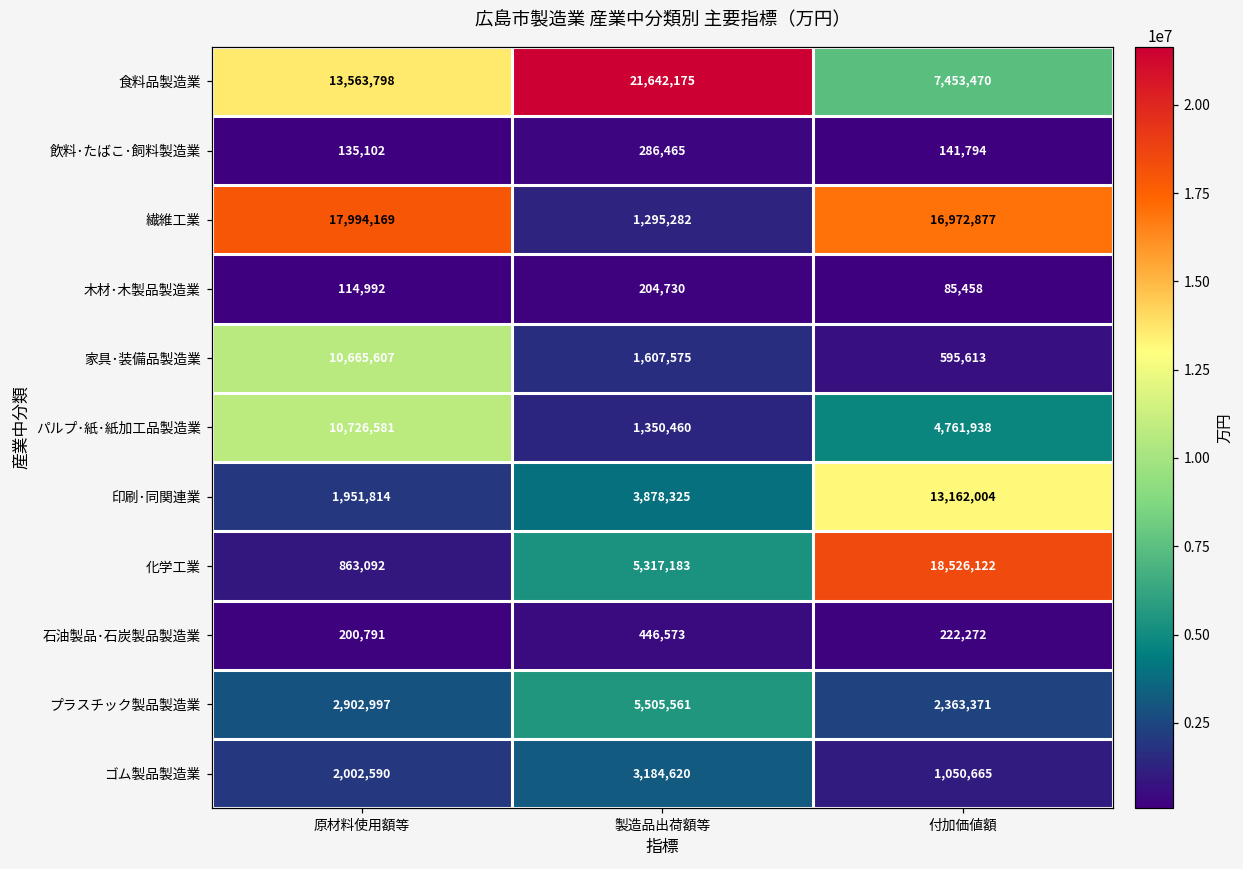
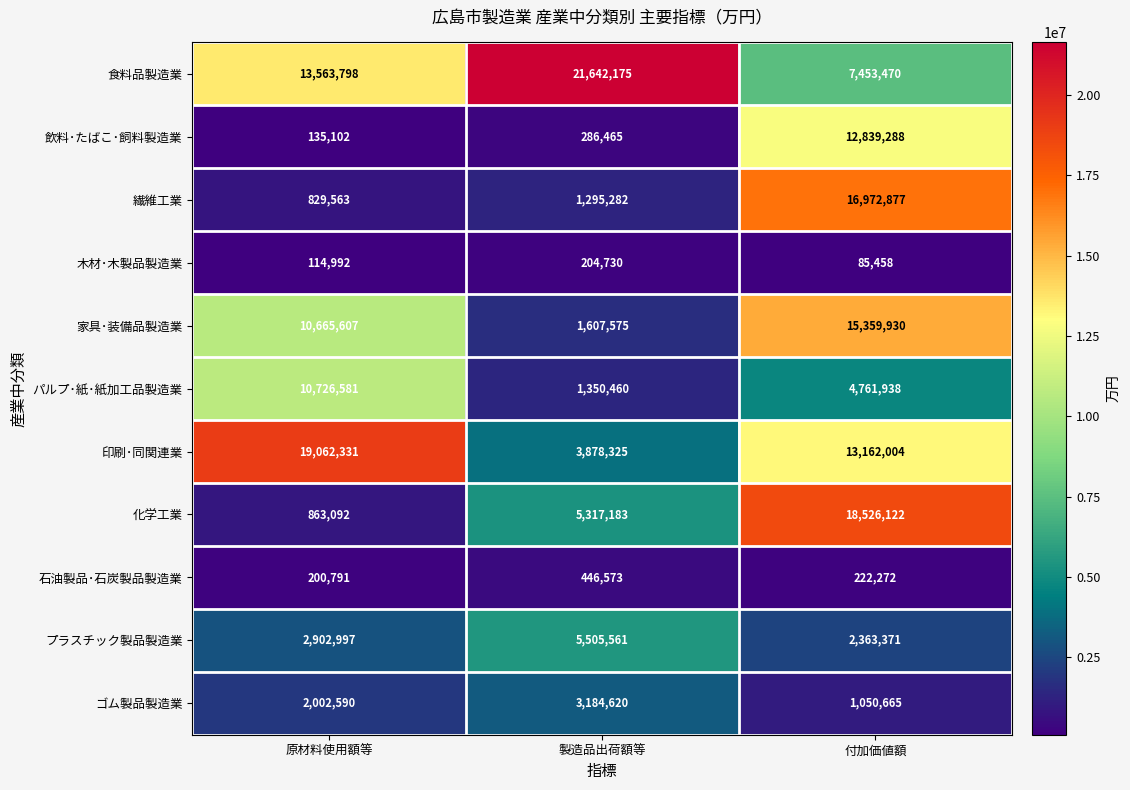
  {
    "食料品製造業": {
      "原材料使用額等": "13,563,798",
      "製造品出荷額等": "21,642,175",
      "付加価値額": "7,453,470"
    },
    "飲料･たばこ･飼料製造業": {
      "原材料使用額等": "135,102",
      "製造品出荷額等": "286,465",
-     "付加価値額": "141,794"
+     "付加価値額": "12,839,288"
    },
    "繊維工業": {
-     "原材料使用額等": "17,994,169",
+     "原材料使用額等": "829,563",
      "製造品出荷額等": "1,295,282",
      "付加価値額": "16,972,877"
    },
    "木材･木製品製造業": {
      "原材料使用額等": "114,992",
      "製造品出荷額等": "204,730",
      "付加価値額": "85,458"
    },
    "家具･装備品製造業": {
      "原材料使用額等": "10,665,607",
      "製造品出荷額等": "1,607,575",
-     "付加価値額": "595,613"
+     "付加価値額": "15,359,930"
    },
    "パルプ･紙･紙加工品製造業": {
      "原材料使用額等": "10,726,581",
      "製造品出荷額等": "1,350,460",
      "付加価値額": "4,761,938"
    },
    "印刷･同関連業": {
-     "原材料使用額等": "1,951,814",
+     "原材料使用額等": "19,062,331",
      "製造品出荷額等": "3,878,325",
      "付加価値額": "13,162,004"
    },
    "化学工業": {
      "原材料使用額等": "863,092",
      "製造品出荷額等": "5,317,183",
      "付加価値額": "18,526,122"
    },
    "石油製品･石炭製品製造業": {
      "原材料使用額等": "200,791",
      "製造品出荷額等": "446,573",
      "付加価値額": "222,272"
    },
    "プラスチック製品製造業": {
      "原材料使用額等": "2,902,997",
      "製造品出荷額等": "5,505,561",
      "付加価値額": "2,363,371"
    },
    "ゴム製品製造業": {
      "原材料使用額等": "2,002,590",
      "製造品出荷額等": "3,184,620",
      "付加価値額": "1,050,665"
    }
  }
